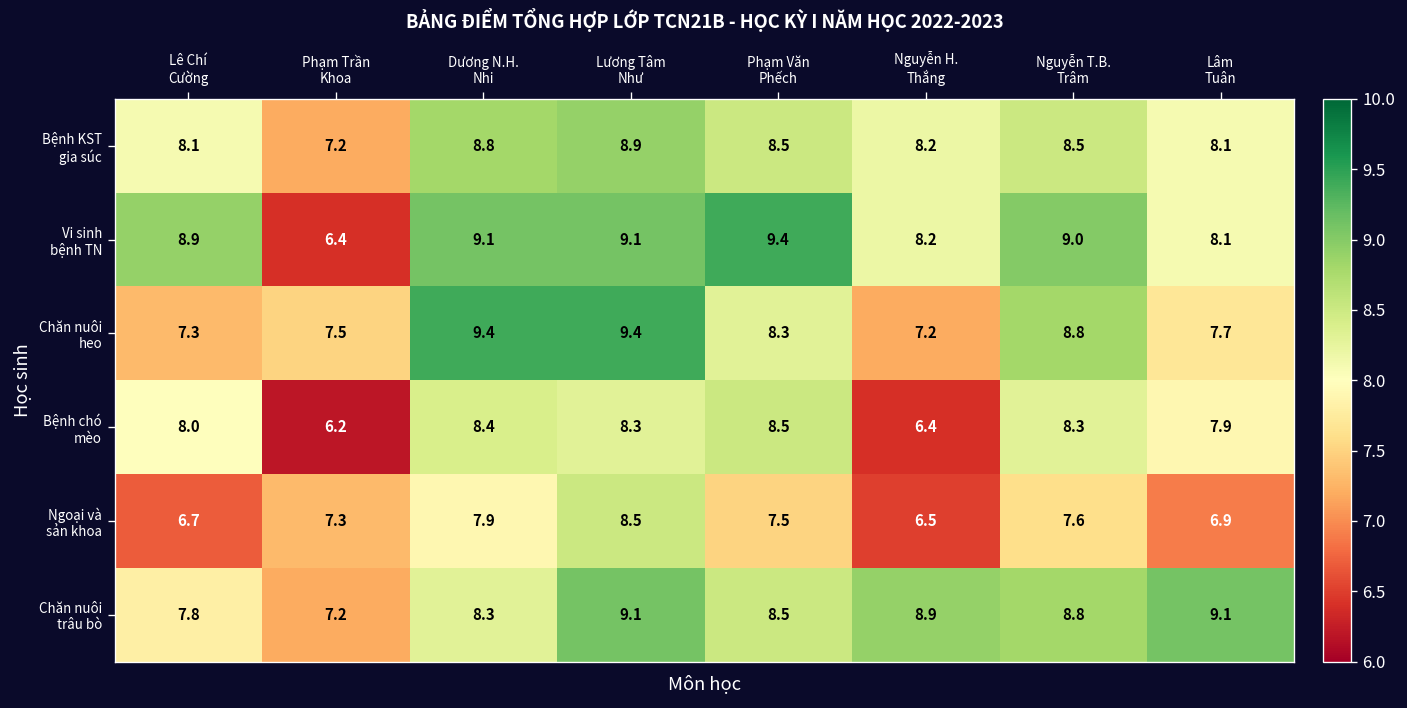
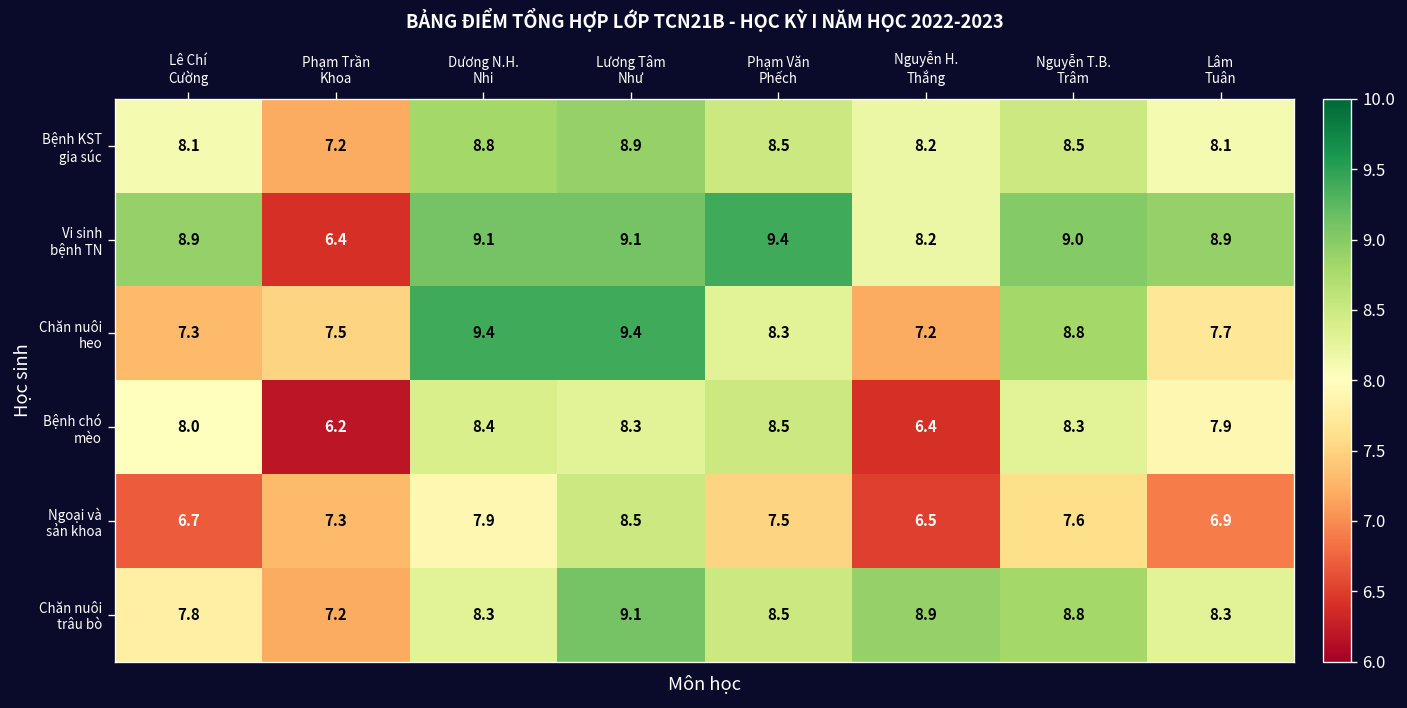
  {
    "Bệnh KST gia súc": {
      "Lê Chí Cường": 8.1,
      "Phạm Trần Khoa": 7.2,
      "Dương N.H. Nhi": 8.8,
      "Lương Tâm Như": 8.9,
      "Phạm Văn Phếch": 8.5,
      "Nguyễn H. Thắng": 8.2,
      "Nguyễn T.B. Trâm": 8.5,
      "Lâm Tuân": 8.1
    },
    "Vi sinh bệnh TN": {
      "Lê Chí Cường": 8.9,
      "Phạm Trần Khoa": 6.4,
      "Dương N.H. Nhi": 9.1,
      "Lương Tâm Như": 9.1,
      "Phạm Văn Phếch": 9.4,
      "Nguyễn H. Thắng": 8.2,
      "Nguyễn T.B. Trâm": 9.0,
-     "Lâm Tuân": 8.1
+     "Lâm Tuân": 8.9
    },
    "Chăn nuôi heo": {
      "Lê Chí Cường": 7.3,
      "Phạm Trần Khoa": 7.5,
      "Dương N.H. Nhi": 9.4,
      "Lương Tâm Như": 9.4,
      "Phạm Văn Phếch": 8.3,
      "Nguyễn H. Thắng": 7.2,
      "Nguyễn T.B. Trâm": 8.8,
      "Lâm Tuân": 7.7
    },
    "Bệnh chó mèo": {
      "Lê Chí Cường": 8.0,
      "Phạm Trần Khoa": 6.2,
      "Dương N.H. Nhi": 8.4,
      "Lương Tâm Như": 8.3,
      "Phạm Văn Phếch": 8.5,
      "Nguyễn H. Thắng": 6.4,
      "Nguyễn T.B. Trâm": 8.3,
      "Lâm Tuân": 7.9
    },
    "Ngoại và sản khoa": {
      "Lê Chí Cường": 6.7,
      "Phạm Trần Khoa": 7.3,
      "Dương N.H. Nhi": 7.9,
      "Lương Tâm Như": 8.5,
      "Phạm Văn Phếch": 7.5,
      "Nguyễn H. Thắng": 6.5,
      "Nguyễn T.B. Trâm": 7.6,
      "Lâm Tuân": 6.9
    },
    "Chăn nuôi trâu bò": {
      "Lê Chí Cường": 7.8,
      "Phạm Trần Khoa": 7.2,
      "Dương N.H. Nhi": 8.3,
      "Lương Tâm Như": 9.1,
      "Phạm Văn Phếch": 8.5,
      "Nguyễn H. Thắng": 8.9,
      "Nguyễn T.B. Trâm": 8.8,
-     "Lâm Tuân": 9.1
+     "Lâm Tuân": 8.3
    }
  }
